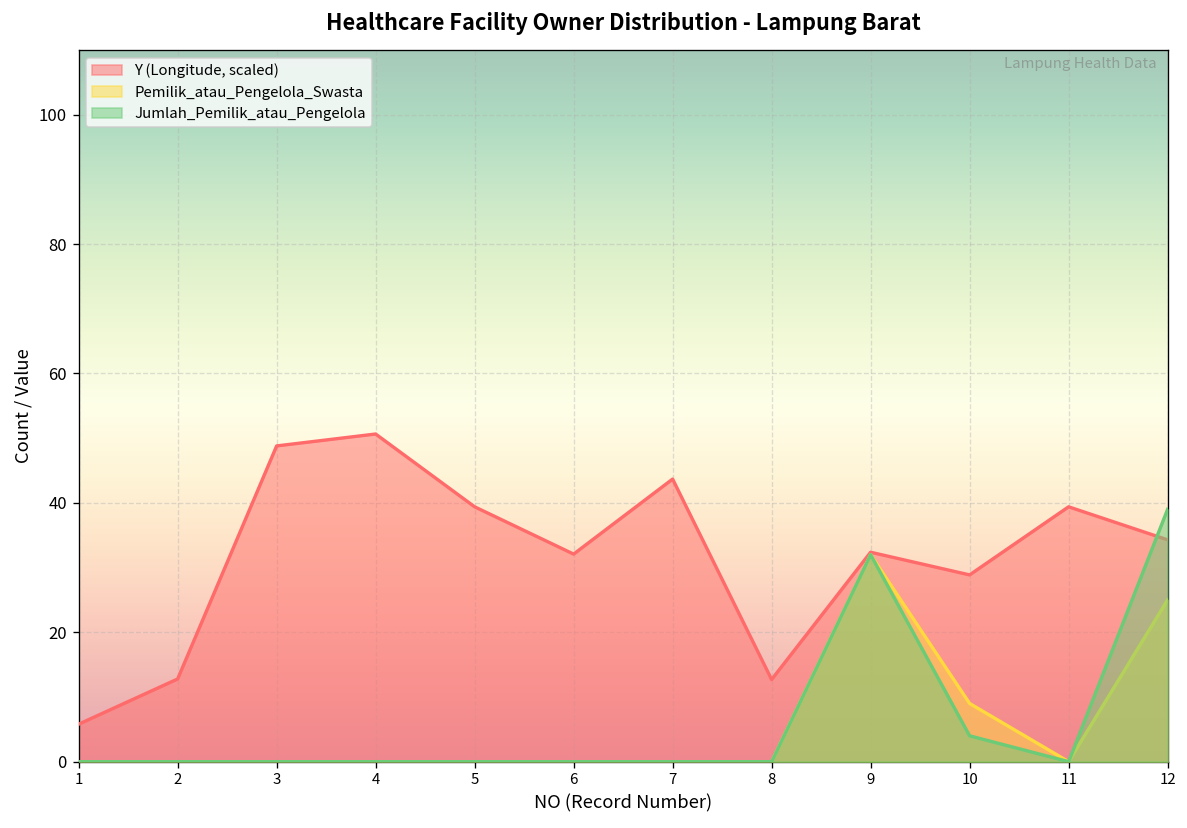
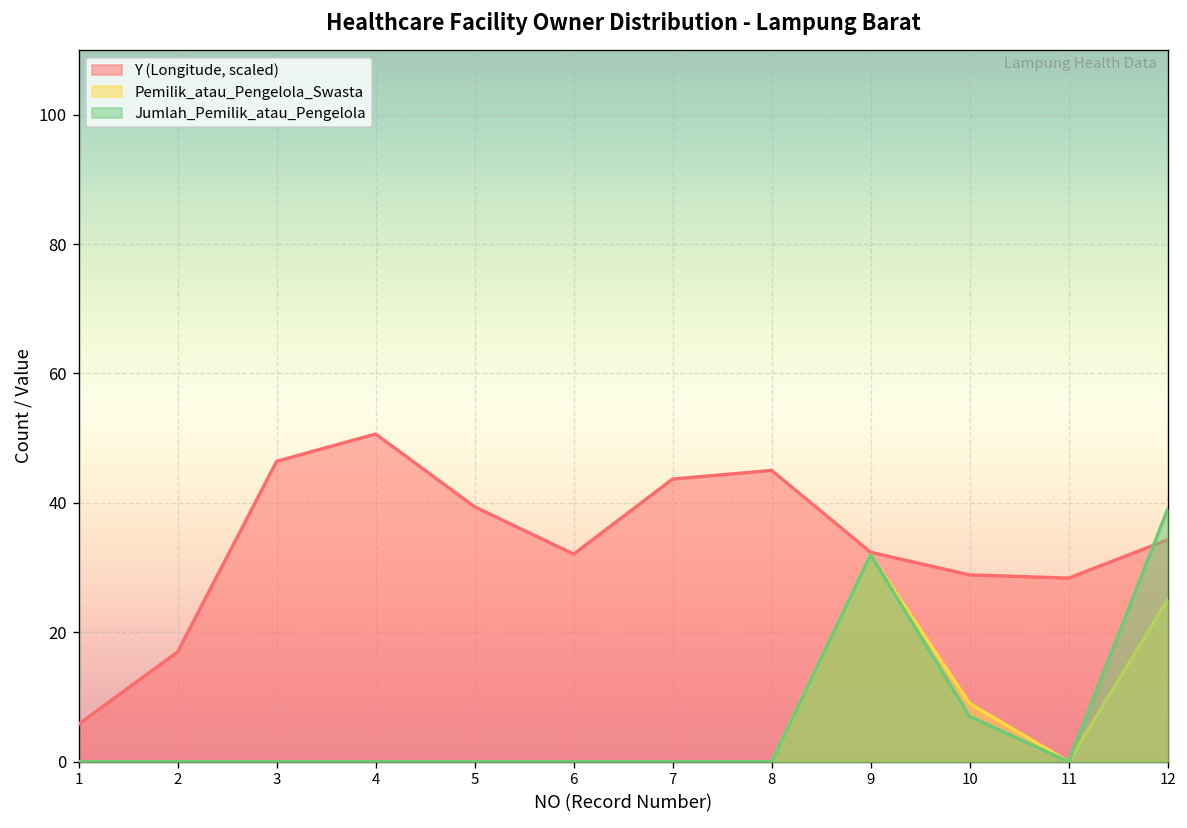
  {
    "Y (Longitude, scaled)": {
      "1": 6,
-     "2": 13,
-     "3": 49,
+     "2": 17,
+     "3": 46,
      "4": 51,
      "5": 39,
      "6": 32,
      "7": 44,
-     "8": 13,
+     "8": 45,
      "10": 29,
-     "11": 39,
+     "11": 28,
      "12": 34
    },
    "Pemilik_atau_Pengelola_Swasta": {
      "10": 9,
      "12": 25
    },
    "Jumlah_Pemilik_atau_Pengelola": {
-     "10": 4,
+     "10": 7,
      "12": 39
    }
  }
